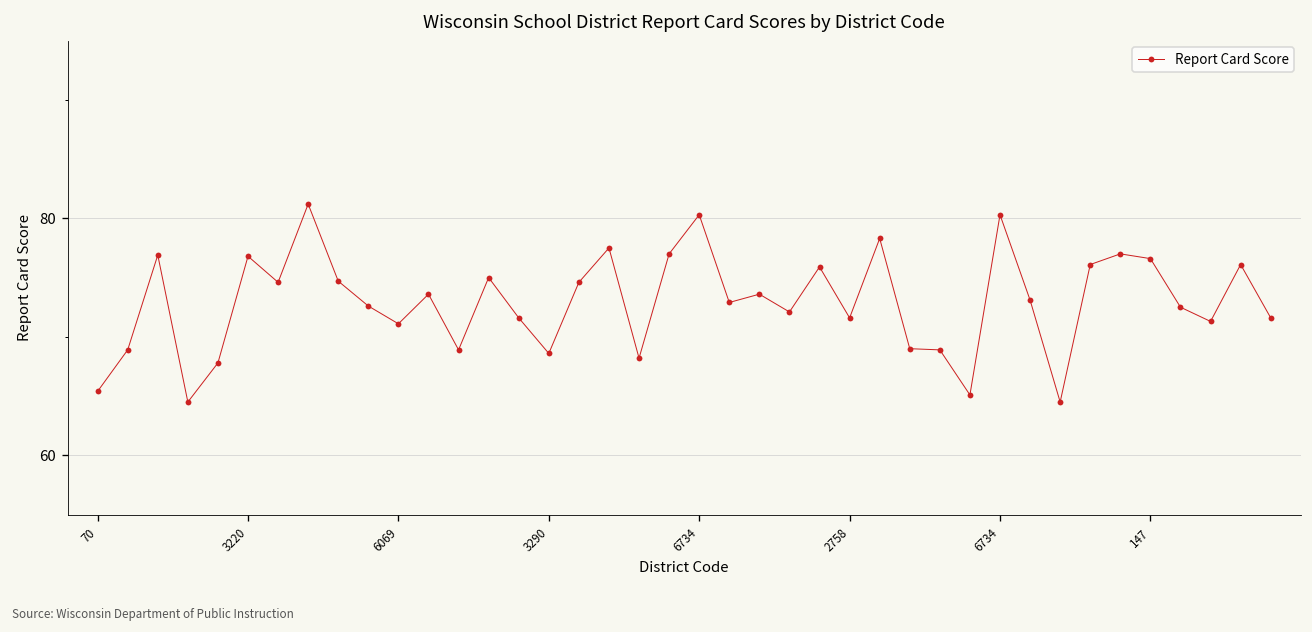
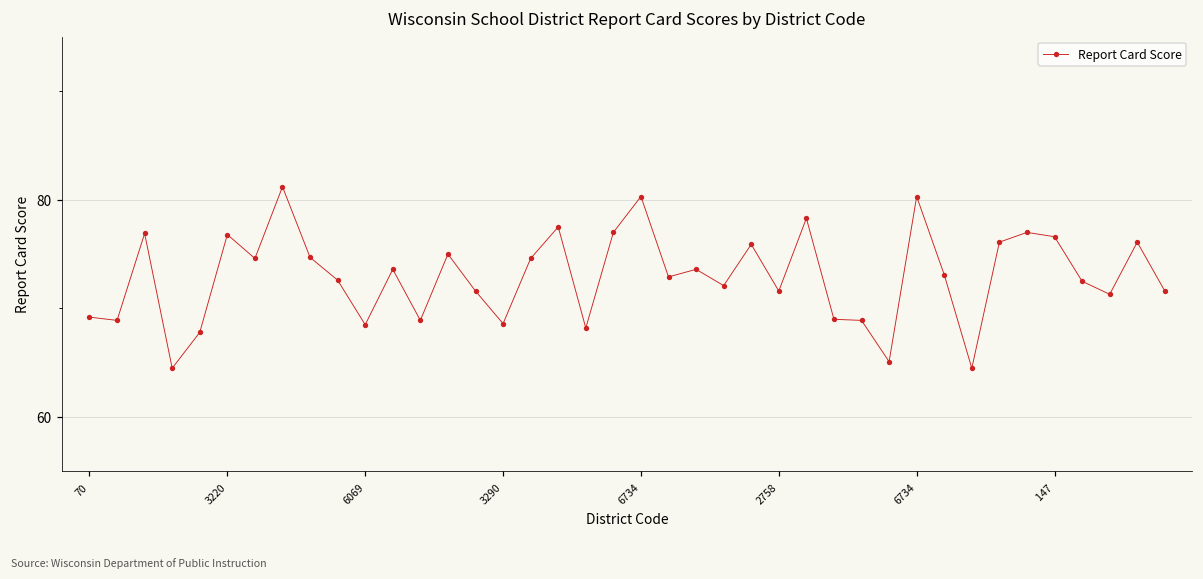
  {
-   "70": 65,
+   "70": 69,
    "3220": 77,
-   "6069": 71,
+   "6069": 69,
    "3290": 69,
    "2758": 72,
    "147": 77
  }
